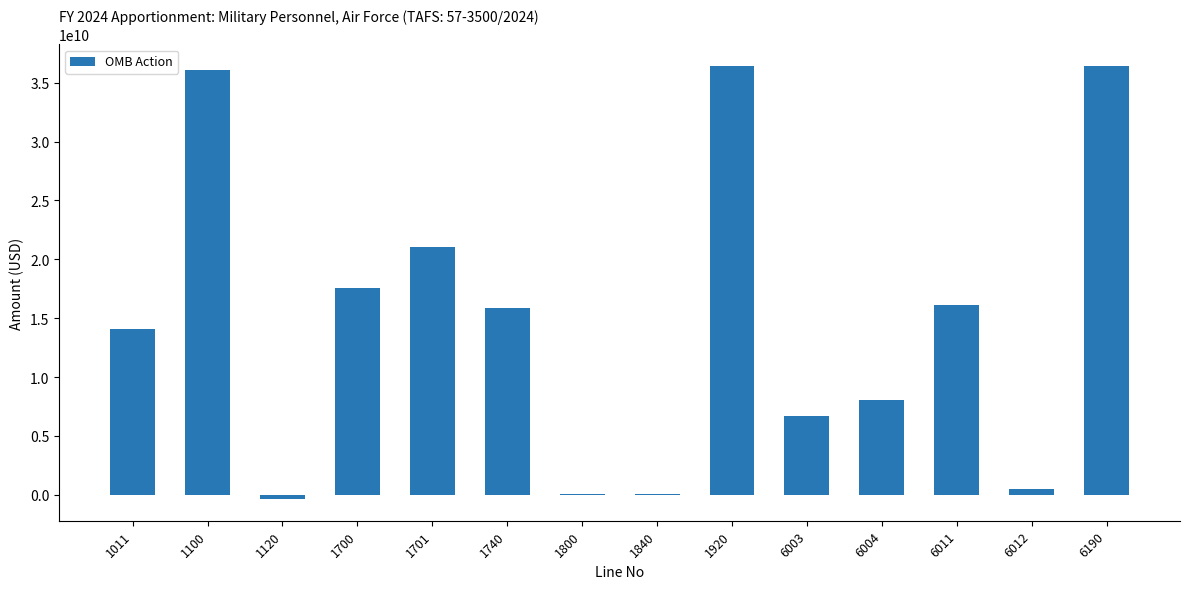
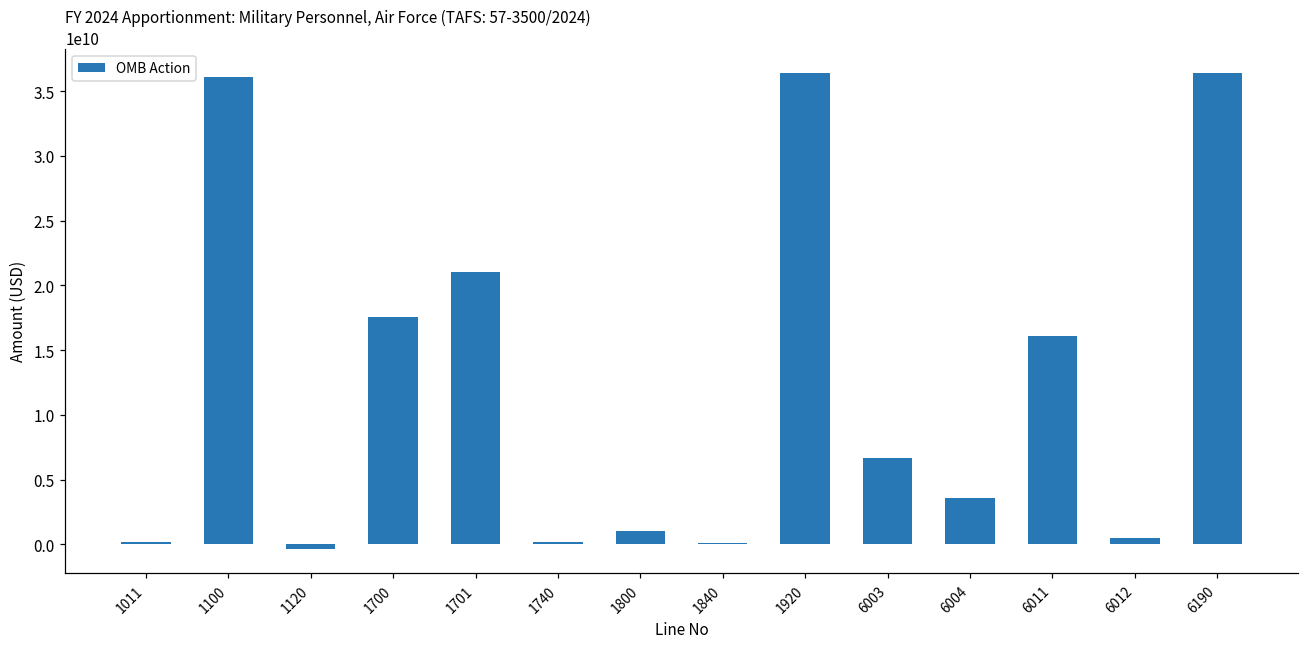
  {
-   "1011": 14100000000,
+   "1011": 200000000,
    "1100": 36100000000,
    "1120": -400000000,
    "1700": 17600000000,
    "1701": 21100000000,
-   "1740": 15800000000,
-   "1800": 100000000,
+   "1740": 200000000,
+   "1800": 1100000000,
    "1920": 36400000000,
    "6003": 6700000000,
-   "6004": 8000000000,
+   "6004": 3600000000,
    "6011": 16100000000,
    "6012": 500000000,
    "6190": 36400000000
  }
